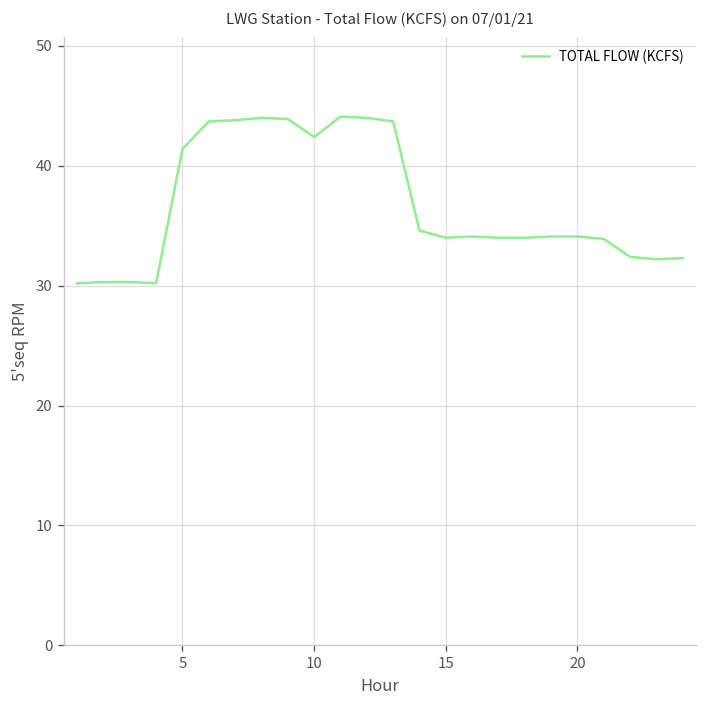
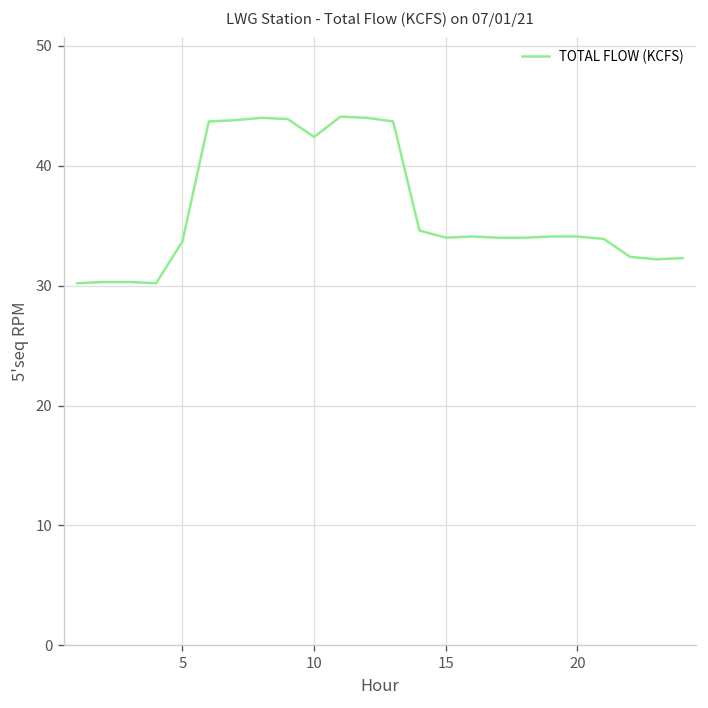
  {
-   "5": 41,
+   "5": 34,
    "10": 42,
    "15": 34,
    "20": 34
  }
